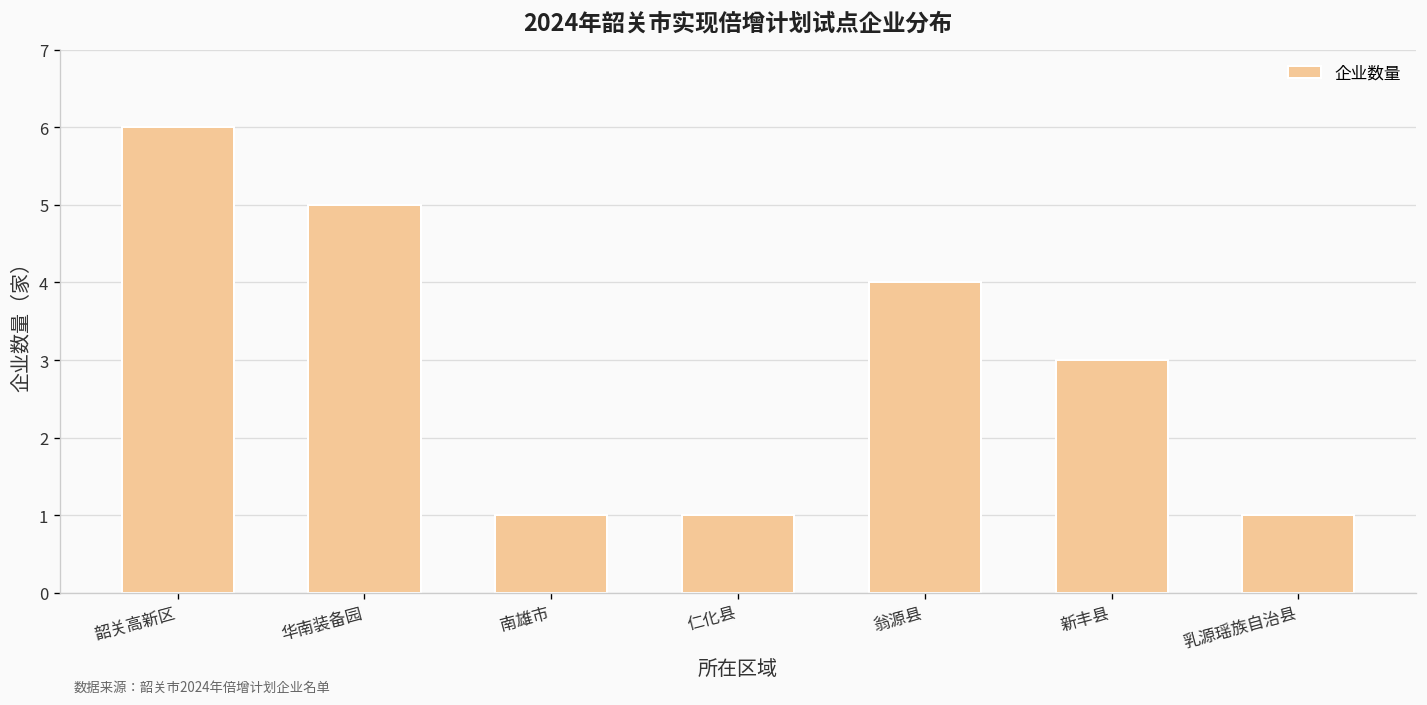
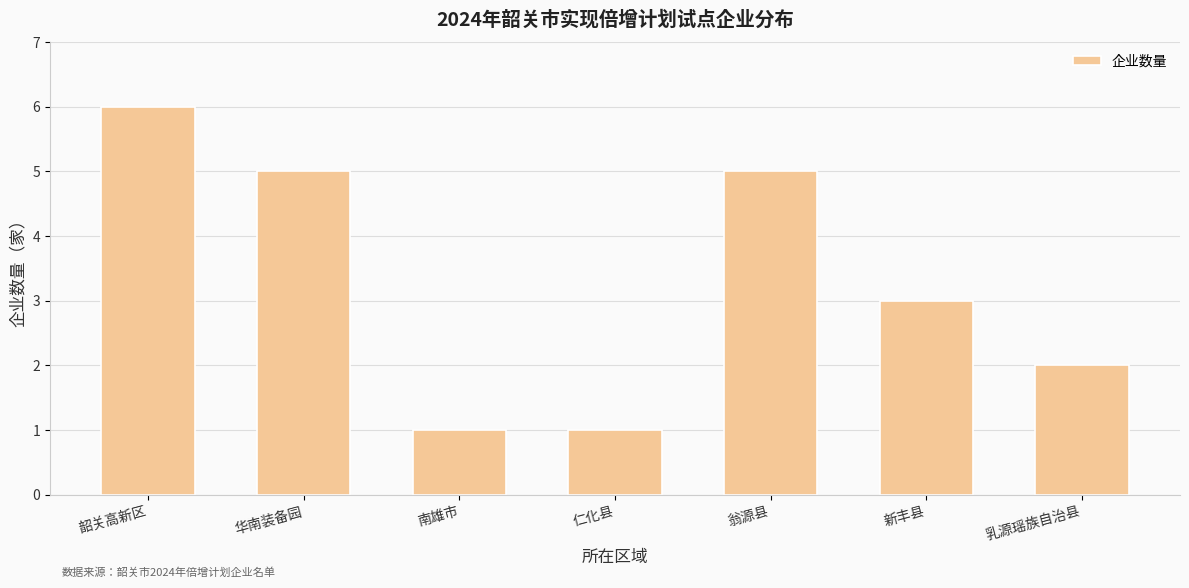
  {
    "韶关高新区": 6,
    "华南装备园": 5,
    "南雄市": 1,
    "仁化县": 1,
-   "翁源县": 4,
+   "翁源县": 5,
    "新丰县": 3,
-   "乳源瑶族自治县": 1
+   "乳源瑶族自治县": 2
  }
